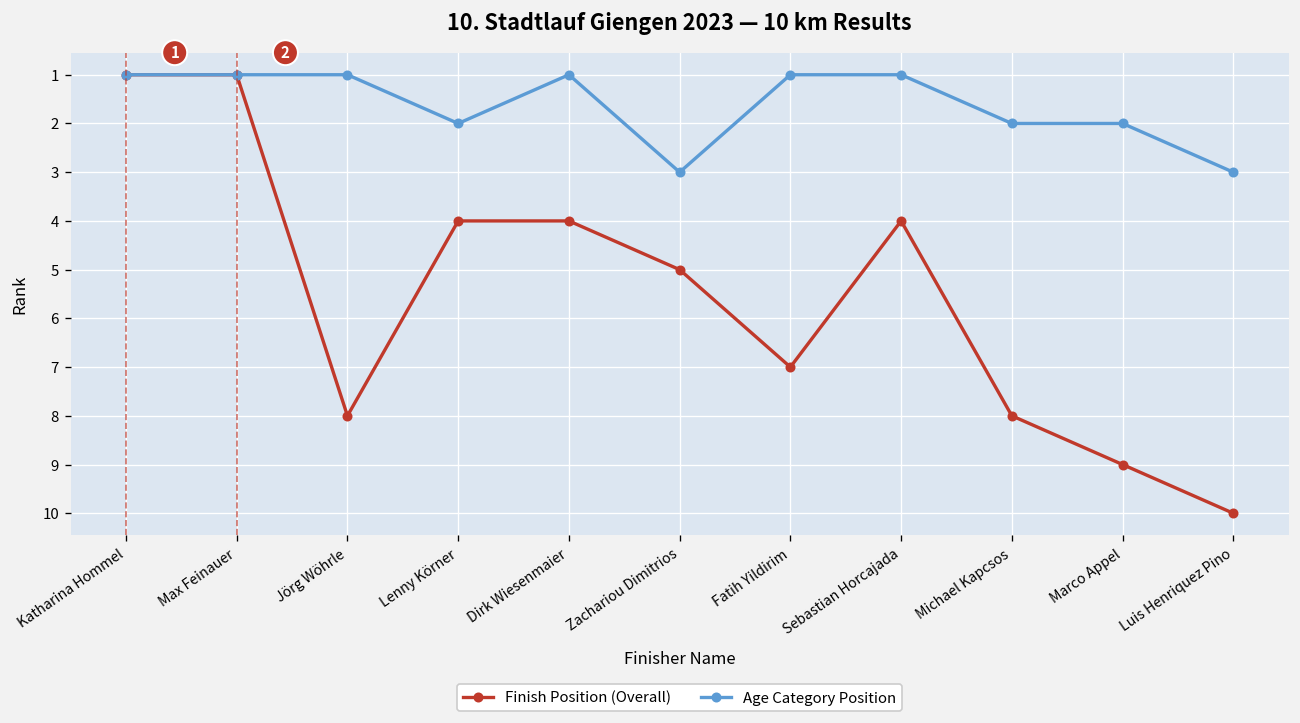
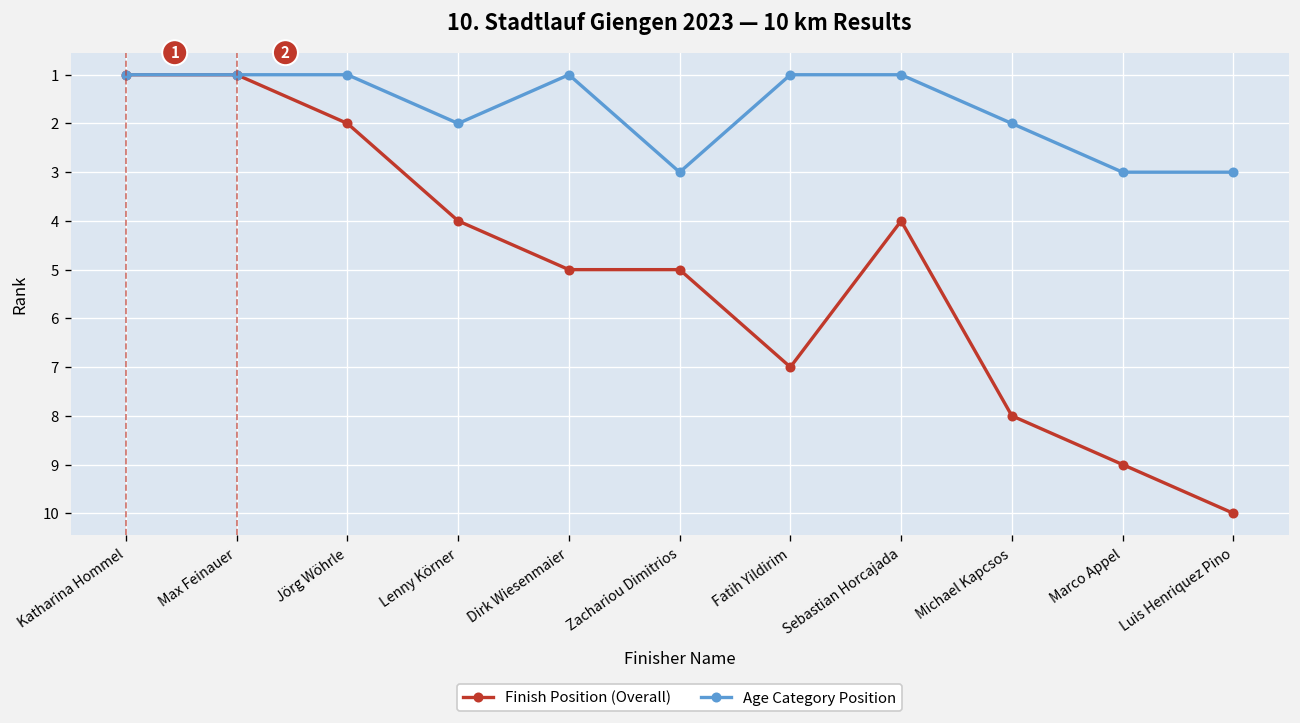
  {
    "Finish Position (Overall)": {
-     "Jörg Wöhrle": 8,
+     "Jörg Wöhrle": 2,
      "Lenny Körner": 4,
-     "Dirk Wiesenmaier": 4,
+     "Dirk Wiesenmaier": 5,
      "Zachariou Dimitrios": 5,
      "Fatih Yildirim": 7,
      "Sebastian Horcajada": 4,
      "Michael Kapcsos": 8,
      "Marco Appel": 9,
      "Luis Henriquez Pino": 10
    },
    "Age Category Position": {
      "Jörg Wöhrle": 1,
      "Lenny Körner": 2,
      "Dirk Wiesenmaier": 1,
      "Zachariou Dimitrios": 3,
      "Fatih Yildirim": 1,
      "Sebastian Horcajada": 1,
      "Michael Kapcsos": 2,
-     "Marco Appel": 2,
+     "Marco Appel": 3,
      "Luis Henriquez Pino": 3
    }
  }
